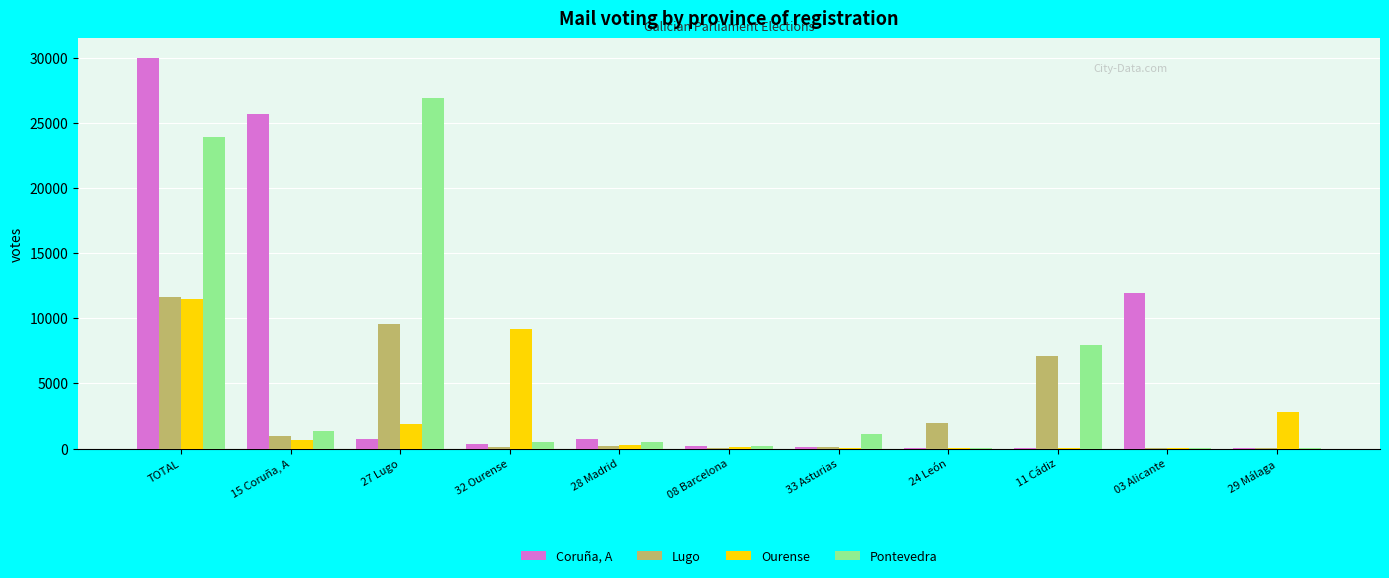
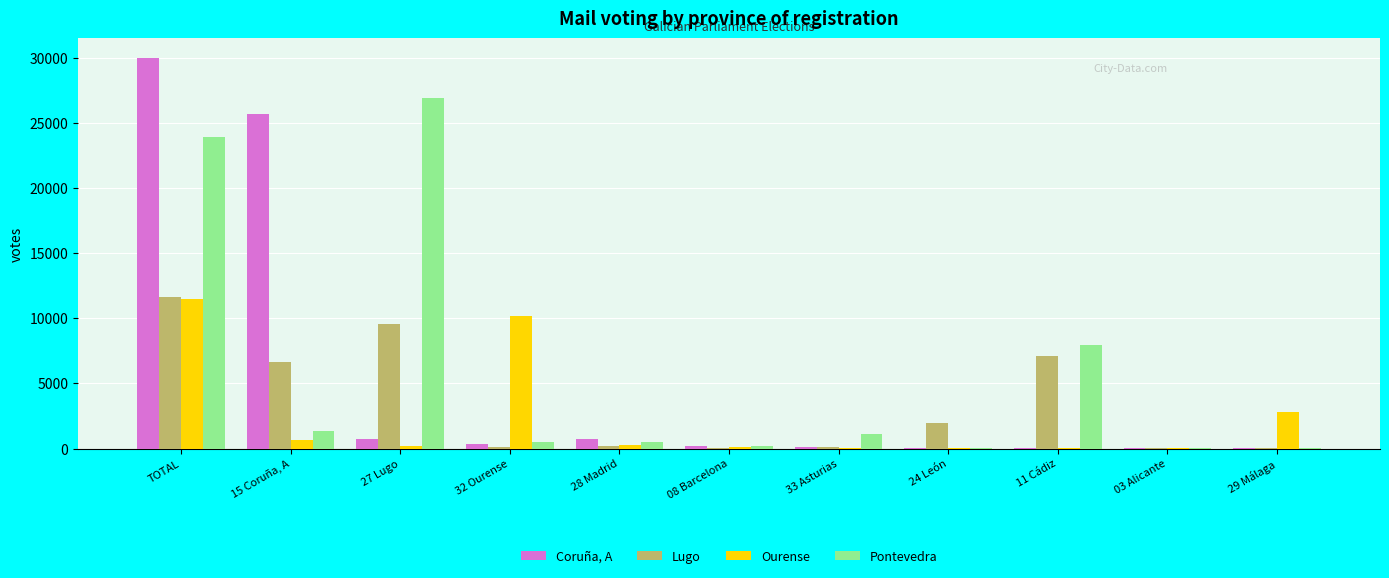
  {
    "Coruña, A": {
      "TOTAL": 30000,
      "15 Coruña, A": 25600,
      "27 Lugo": 700,
      "32 Ourense": 300,
      "28 Madrid": 700,
      "08 Barcelona": 200,
-     "03 Alicante": 12000
+     "03 Alicante": 100
    },
    "Lugo": {
      "TOTAL": 11600,
-     "15 Coruña, A": 900,
+     "15 Coruña, A": 6700,
      "27 Lugo": 9600,
      "24 León": 1900,
      "11 Cádiz": 7100
    },
    "Ourense": {
      "TOTAL": 11500,
      "15 Coruña, A": 600,
-     "27 Lugo": 1900,
-     "32 Ourense": 9200,
+     "27 Lugo": 200,
+     "32 Ourense": 10200,
      "28 Madrid": 200,
      "29 Málaga": 2800
    },
    "Pontevedra": {
      "TOTAL": 23900,
      "15 Coruña, A": 1300,
      "27 Lugo": 26900,
      "32 Ourense": 500,
      "28 Madrid": 500,
      "33 Asturias": 1100,
      "11 Cádiz": 7900
    }
  }
